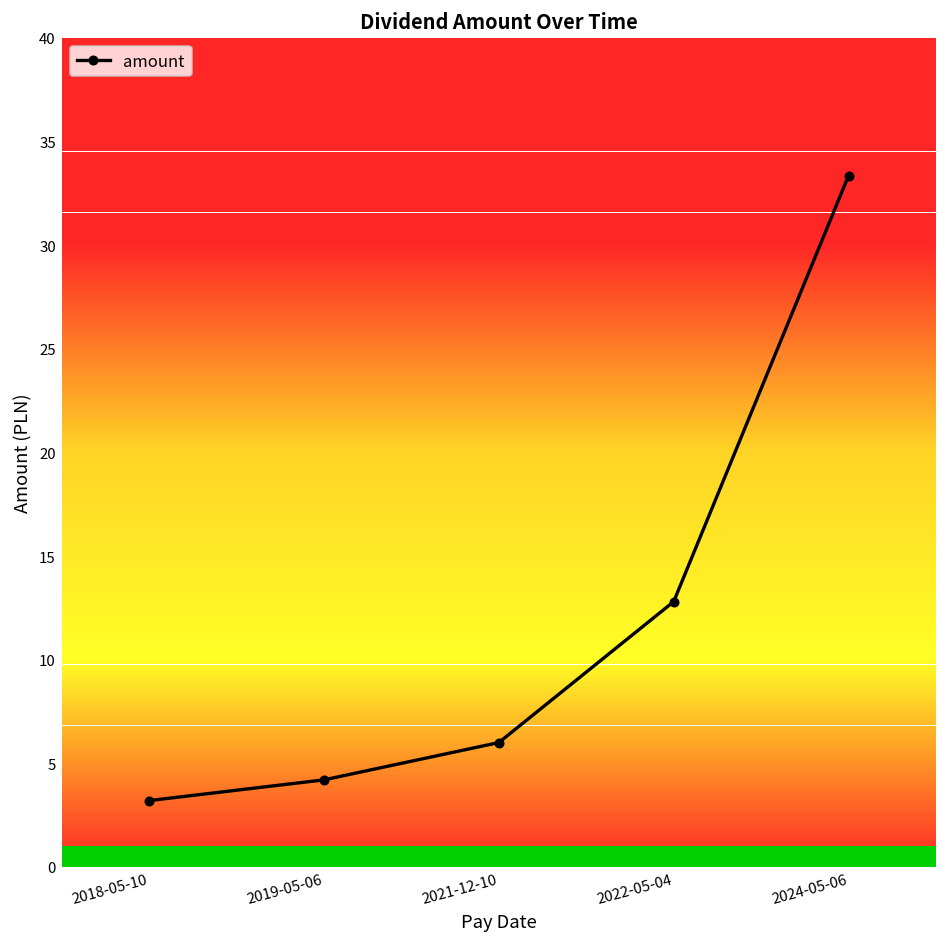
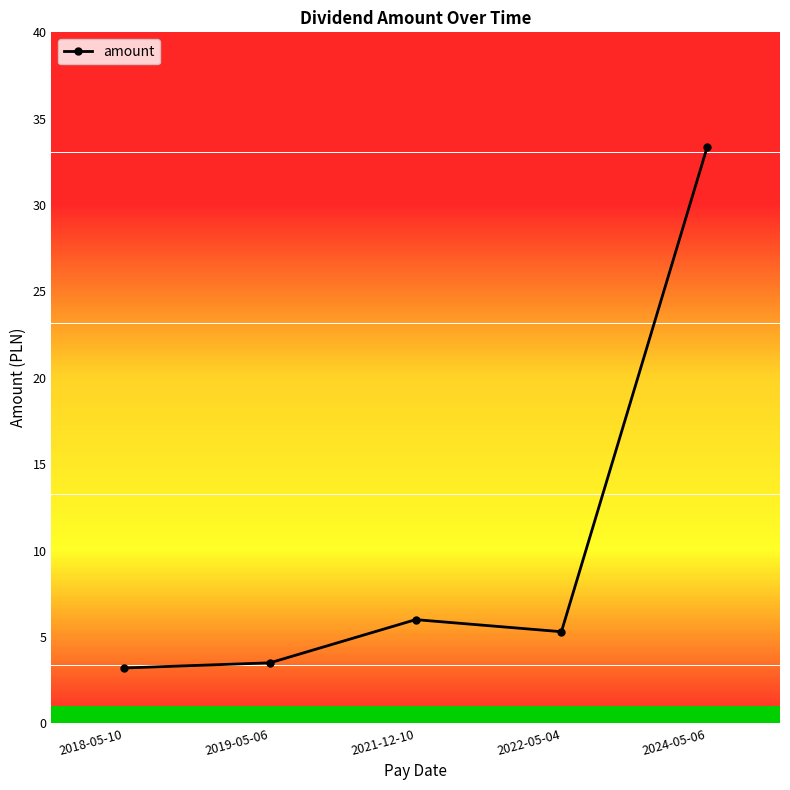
  {
    "2018-05-10": 3.2,
-   "2019-05-06": 4.2,
+   "2019-05-06": 3.5,
    "2021-12-10": 6.0,
-   "2022-05-04": 12.8,
+   "2022-05-04": 5.3,
    "2024-05-06": 33.4
  }
